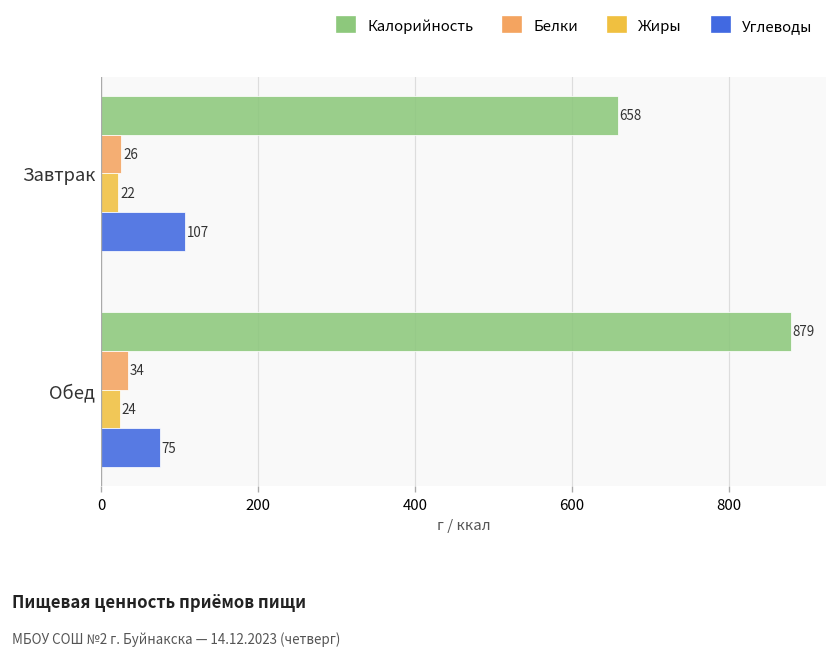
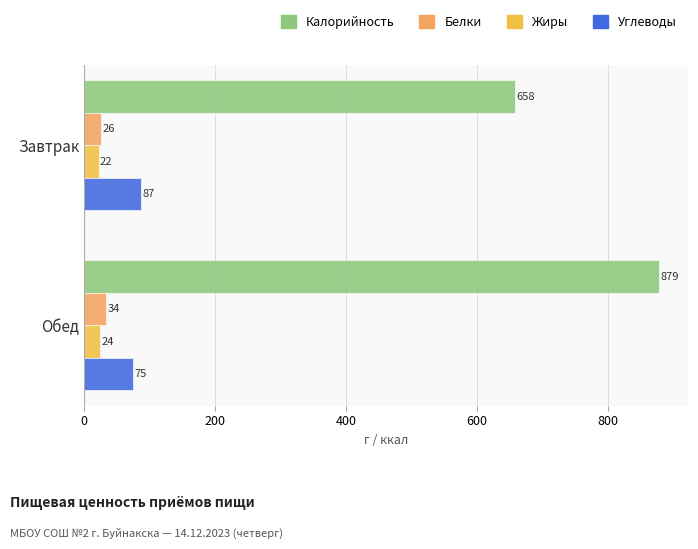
  {
    "Калорийность": {
      "Завтрак": 658,
      "Обед": 879
    },
    "Углеводы": {
-     "Завтрак": 107,
+     "Завтрак": 87,
      "Обед": 75
    }
  }
